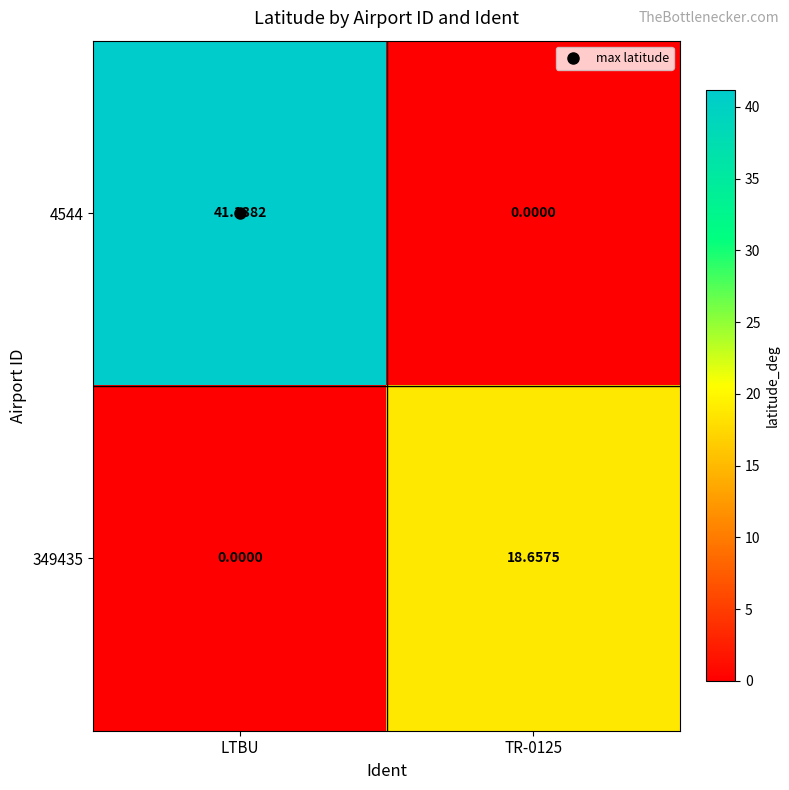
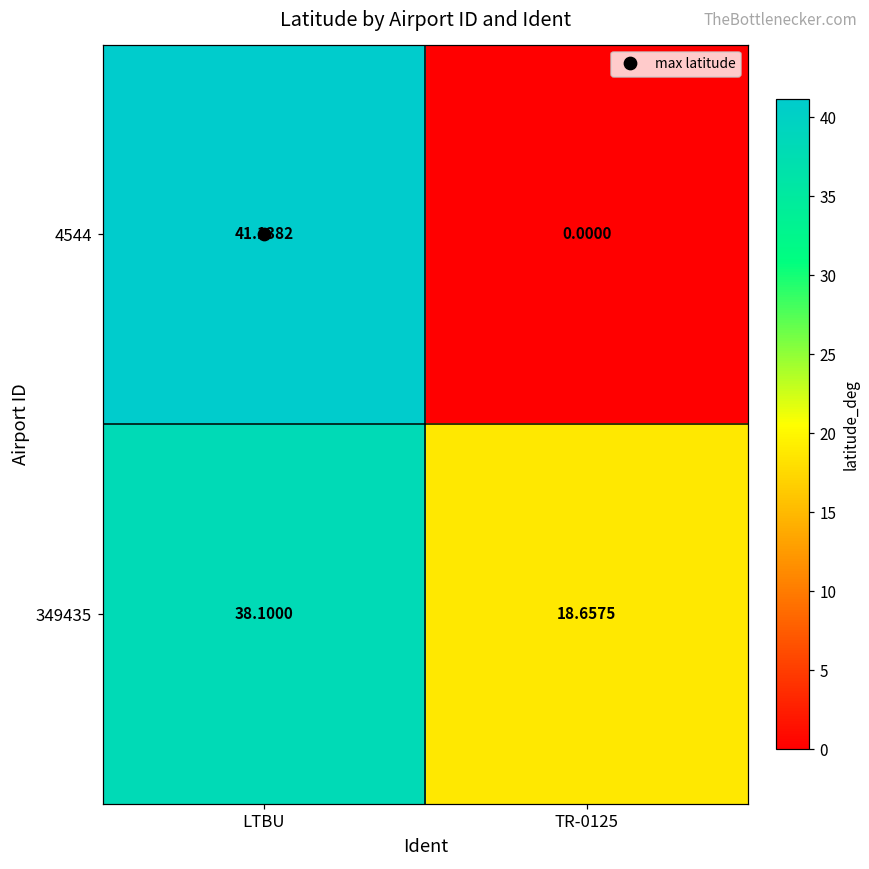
  {
    "4544": {
      "TR-0125": 0.0000
    },
    "349435": {
-     "LTBU": 0.0000,
+     "LTBU": 38.1000,
      "TR-0125": 18.6575
    }
  }
